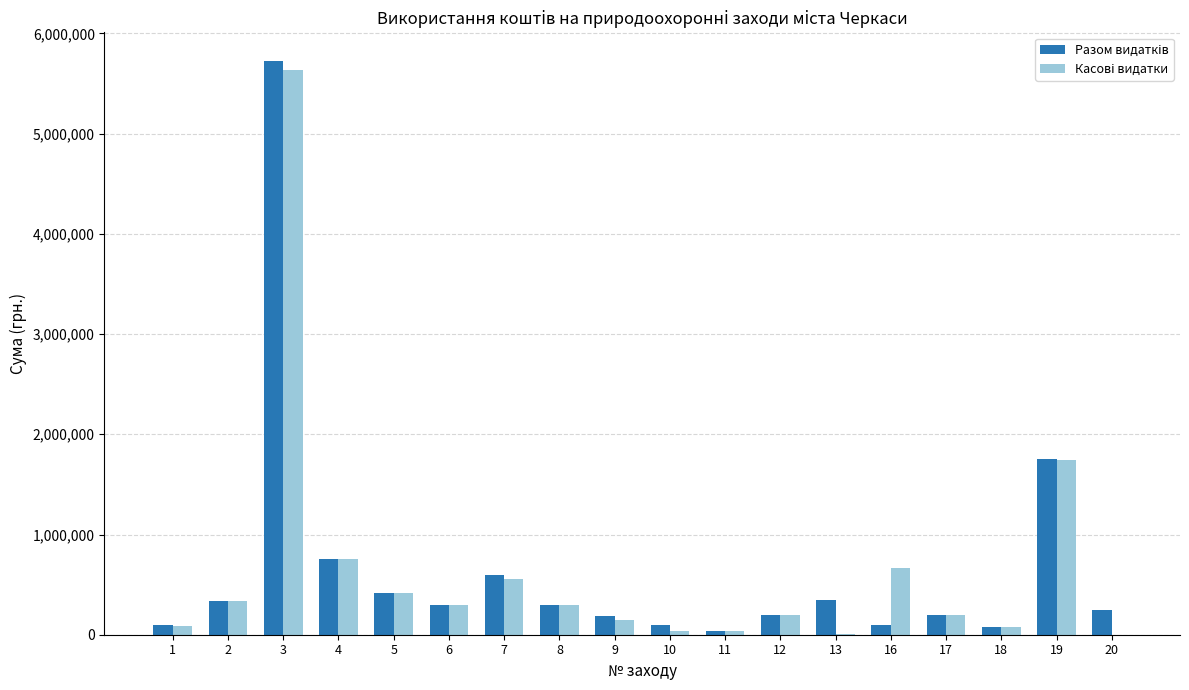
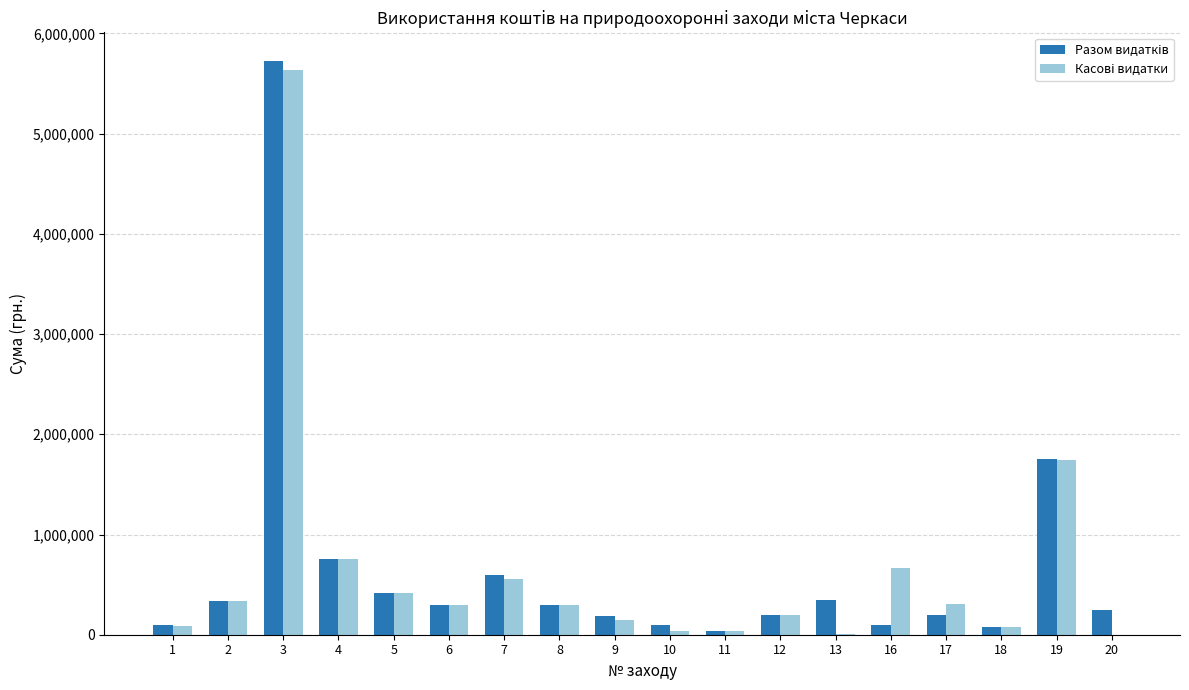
  {
    "Разом видатків": {
      "1": "100,000",
      "2": "330,000",
      "3": "5,720,000",
      "4": "760,000",
      "5": "420,000",
      "6": "300,000",
      "7": "600,000",
      "8": "300,000",
      "9": "190,000",
      "10": "100,000",
      "11": "40,000",
      "12": "200,000",
      "13": "350,000",
      "16": "100,000",
      "17": "200,000",
      "18": "80,000",
      "19": "1,750,000",
      "20": "250,000"
    },
    "Касові видатки": {
      "1": "90,000",
      "2": "330,000",
      "3": "5,640,000",
      "4": "760,000",
      "5": "420,000",
      "6": "300,000",
      "7": "560,000",
      "8": "300,000",
      "9": "150,000",
      "10": "40,000",
      "11": "40,000",
      "12": "200,000",
      "16": "670,000",
-     "17": "200,000",
+     "17": "310,000",
      "18": "80,000",
      "19": "1,750,000",
      "20": "0"
    }
  }
